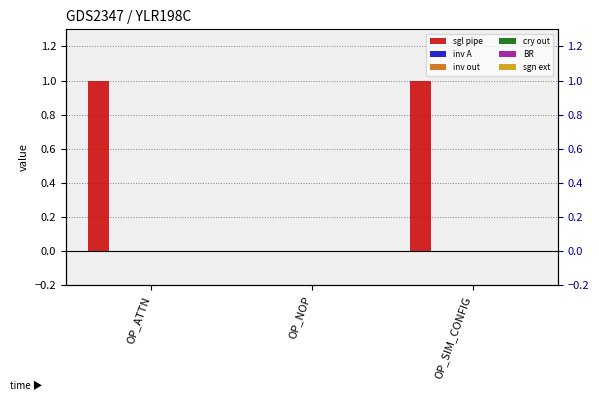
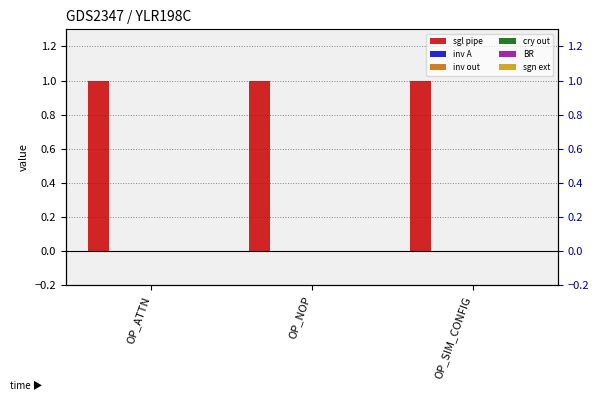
  {
    "sgl pipe": {
      "OP_ATTN": 1,
-     "OP_NOP": 0,
+     "OP_NOP": 1,
      "OP_SIM_CONFIG": 1
    },
    "inv A": {
      "OP_ATTN": 0,
      "OP_NOP": 0,
      "OP_SIM_CONFIG": 0
    },
    "cry out": {
      "OP_ATTN": 0,
      "OP_NOP": 0,
      "OP_SIM_CONFIG": 0
    },
    "BR": {
      "OP_ATTN": 0,
      "OP_NOP": 0,
      "OP_SIM_CONFIG": 0
    }
  }
